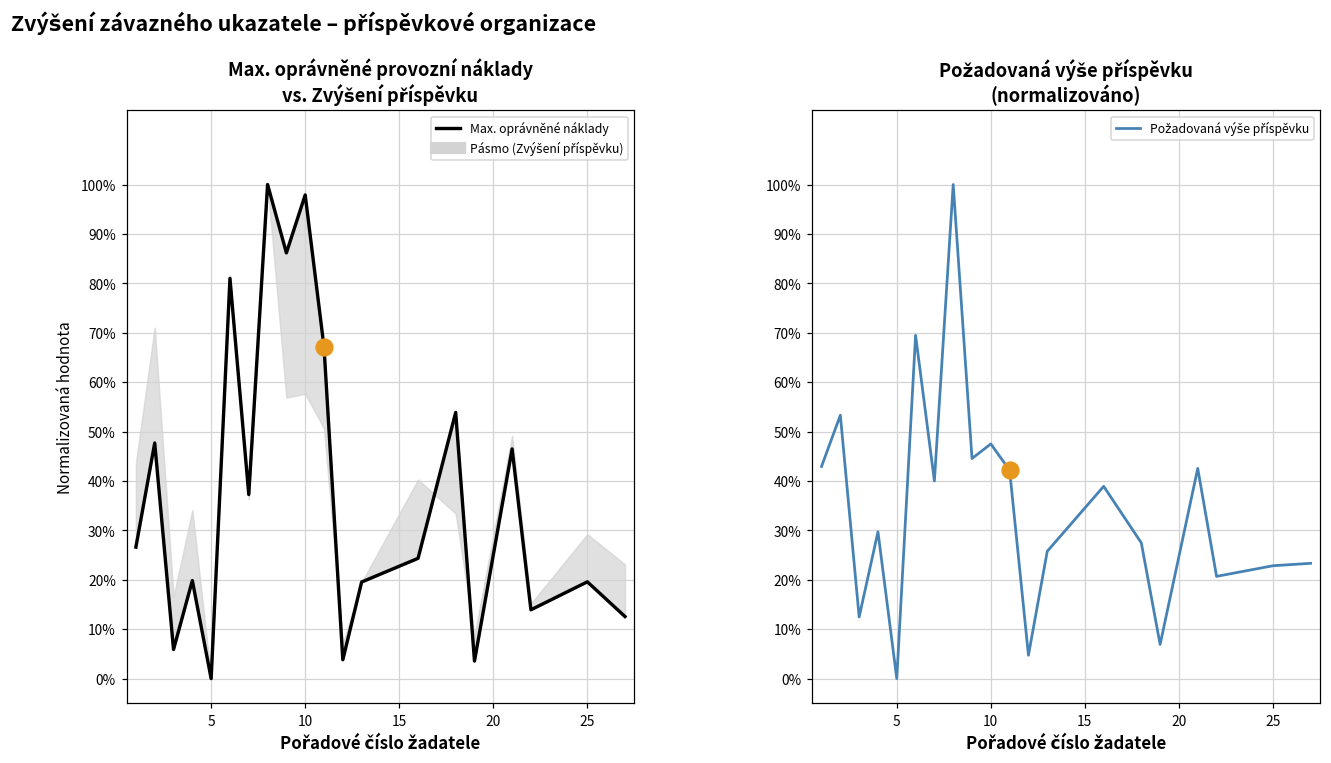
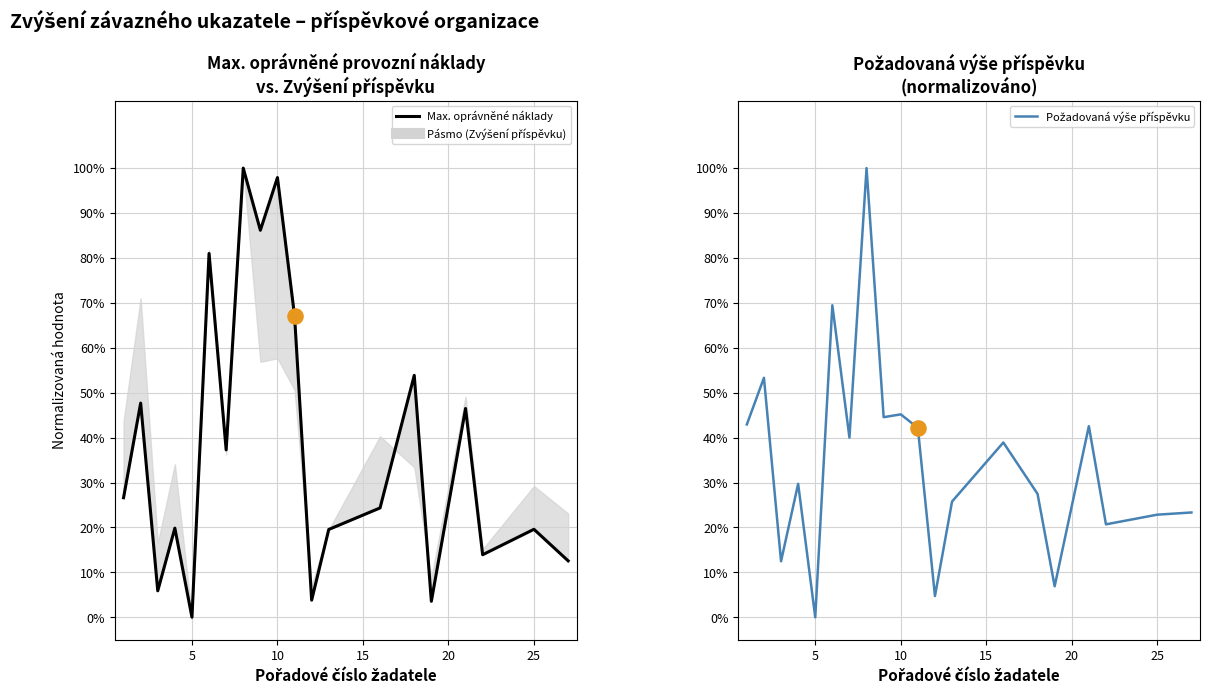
  {
    "Max. oprávněné provozní náklady vs. Zvýšení příspěvku": {
      "Max. oprávněné náklady": {
        "25": "20%"
      }
    },
    "Požadovaná výše příspěvku (normalizováno)": {
      "Požadovaná výše příspěvku": {
        "5": "0%",
-       "10": "47%",
+       "10": "45%",
        "25": "23%"
      }
    }
  }
